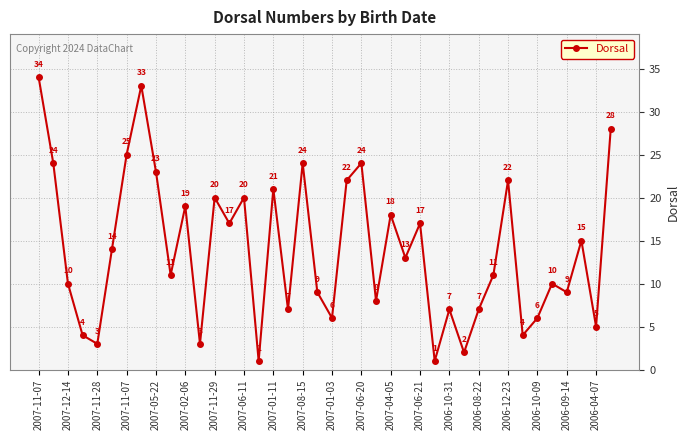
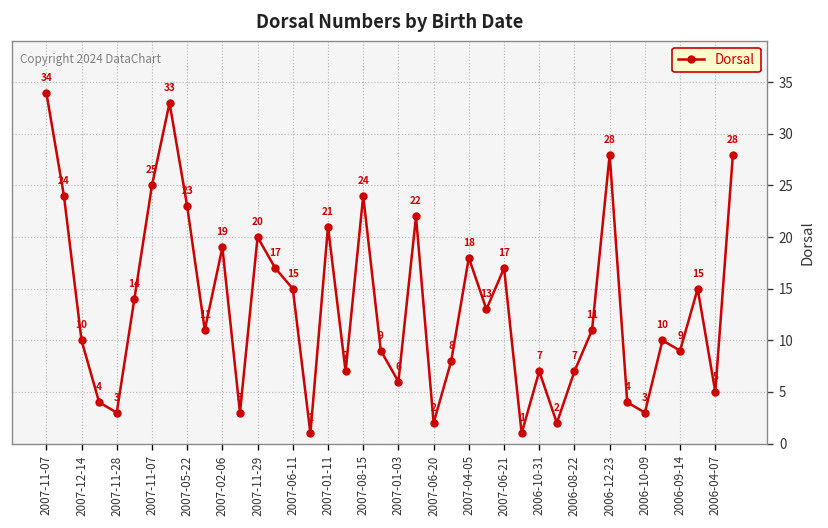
  {
    "2007-12-14": 10,
    "2007-11-28": 3,
    "2007-05-22": 23,
    "2007-02-06": 19,
    "2007-11-29": 20,
-   "2007-06-11": 20,
+   "2007-06-11": 15,
    "2007-01-11": 21,
    "2007-08-15": 24,
    "2007-01-03": 6,
-   "2007-06-20": 24,
+   "2007-06-20": 2,
    "2007-04-05": 18,
    "2007-06-21": 17,
    "2006-10-31": 7,
    "2006-08-22": 7,
-   "2006-12-23": 22,
-   "2006-10-09": 6,
+   "2006-12-23": 28,
+   "2006-10-09": 3,
    "2006-09-14": 9
  }
